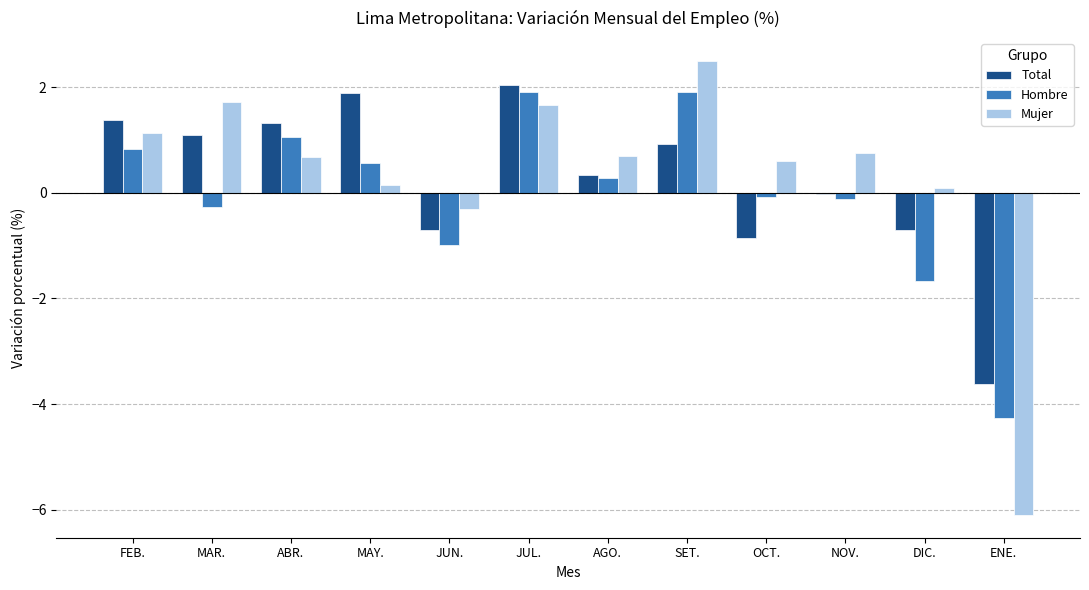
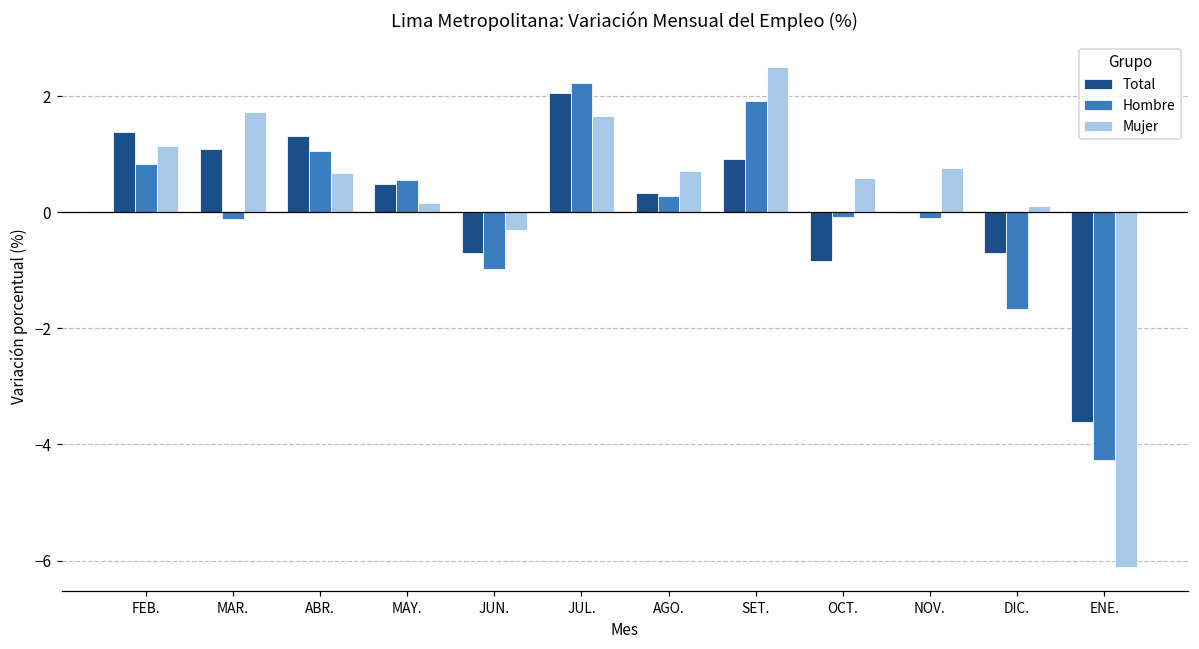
  {
    "Total": {
      "FEB.": 1.4,
      "MAR.": 1.1,
      "ABR.": 1.3,
-     "MAY.": 1.9,
+     "MAY.": 0.5,
      "JUN.": -0.7,
      "JUL.": 2.0,
      "AGO.": 0.3,
      "SET.": 0.9,
      "OCT.": -0.8,
      "DIC.": -0.7,
      "ENE.": -3.6
    },
    "Hombre": {
      "FEB.": 0.8,
-     "MAR.": -0.3,
+     "MAR.": -0.1,
      "ABR.": 1.1,
      "MAY.": 0.6,
      "JUN.": -1.0,
-     "JUL.": 1.9,
+     "JUL.": 2.2,
      "AGO.": 0.3,
      "SET.": 1.9,
      "OCT.": -0.1,
      "NOV.": -0.1,
      "DIC.": -1.7,
      "ENE.": -4.3
    },
    "Mujer": {
      "FEB.": 1.1,
      "MAR.": 1.7,
      "ABR.": 0.7,
      "MAY.": 0.2,
      "JUN.": -0.3,
      "JUL.": 1.7,
      "AGO.": 0.7,
      "SET.": 2.5,
      "OCT.": 0.6,
      "NOV.": 0.8,
      "DIC.": 0.1,
      "ENE.": -6.1
    }
  }
